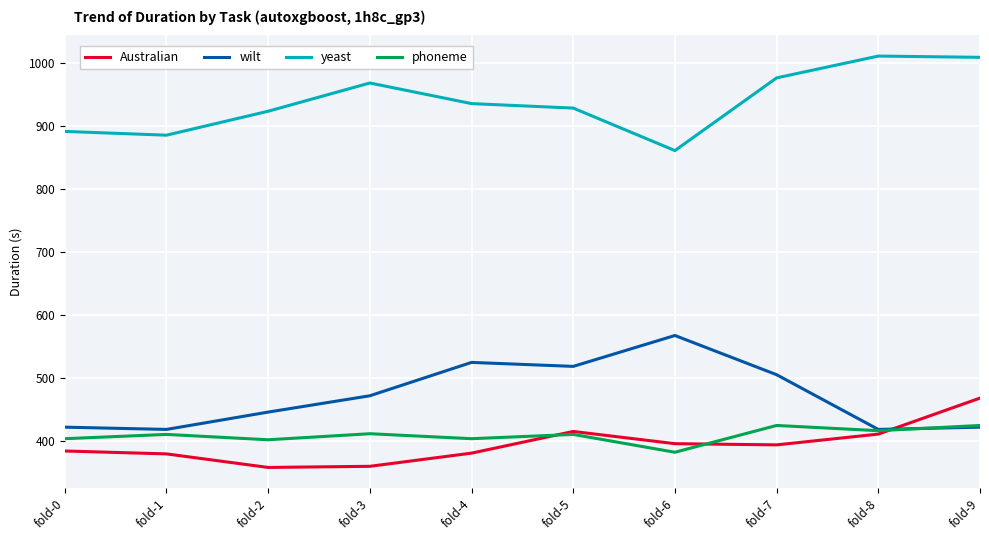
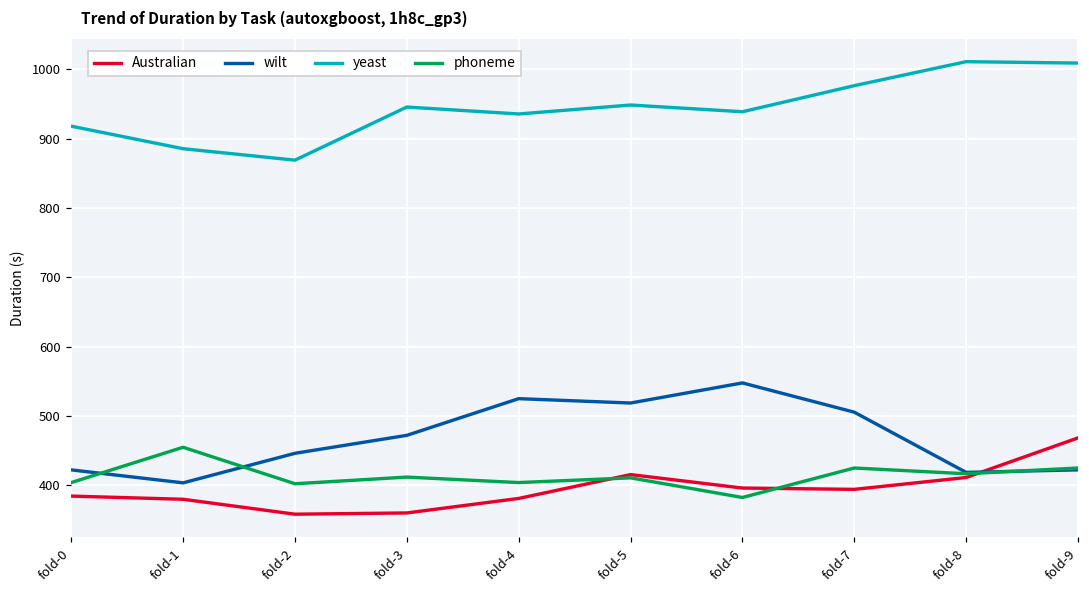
  {
    "Australian": {
      "fold-0": 380,
      "fold-1": 380,
      "fold-2": 360,
      "fold-3": 360,
      "fold-4": 380,
      "fold-5": 420,
      "fold-6": 400,
      "fold-7": 390,
      "fold-8": 410,
      "fold-9": 470
    },
    "wilt": {
      "fold-0": 420,
-     "fold-1": 420,
+     "fold-1": 400,
      "fold-2": 450,
      "fold-3": 470,
      "fold-4": 530,
      "fold-5": 520,
-     "fold-6": 570,
+     "fold-6": 550,
      "fold-7": 510
    },
    "yeast": {
-     "fold-0": 890,
+     "fold-0": 920,
      "fold-1": 890,
-     "fold-2": 920,
-     "fold-3": 970,
+     "fold-2": 870,
+     "fold-3": 950,
      "fold-4": 940,
-     "fold-5": 930,
-     "fold-6": 860,
+     "fold-5": 950,
+     "fold-6": 940,
      "fold-7": 980,
      "fold-8": 1010,
      "fold-9": 1010
    },
    "phoneme": {
      "fold-0": 400,
-     "fold-1": 410,
+     "fold-1": 450,
      "fold-2": 400,
      "fold-3": 410,
      "fold-4": 400,
      "fold-5": 410,
      "fold-6": 380,
      "fold-7": 430
    }
  }
